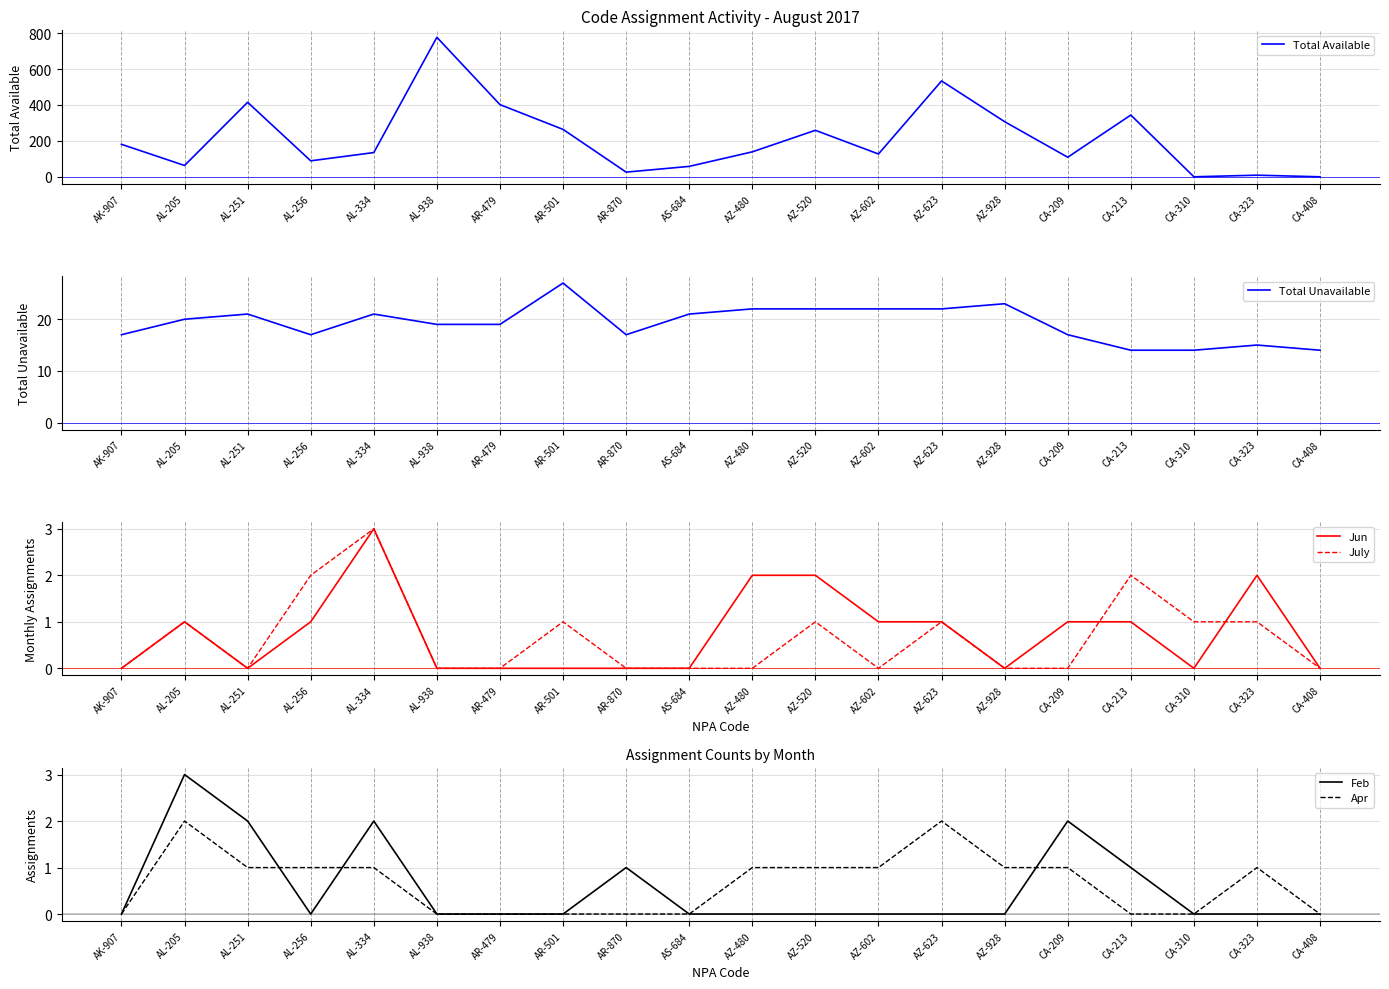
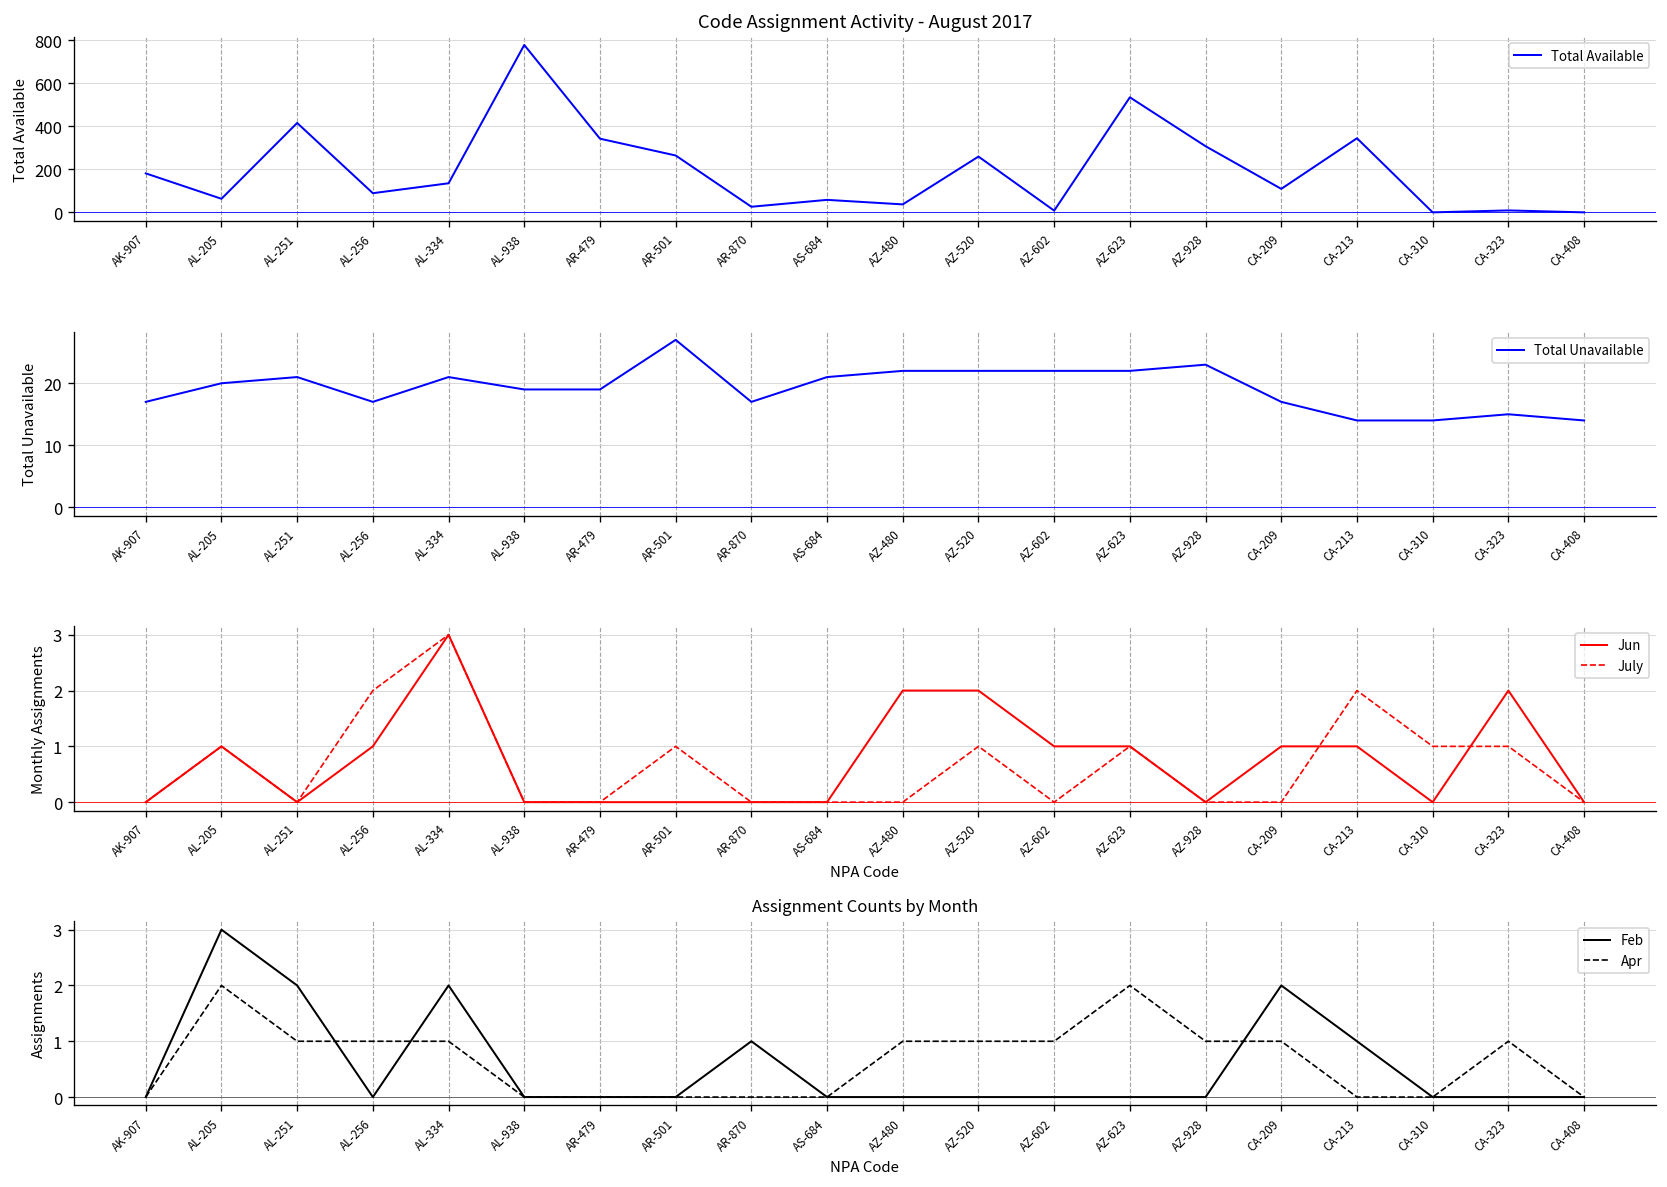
  {
    "Code Assignment Activity - August 2017": {
      "AK-907": 180,
      "AL-205": 60,
      "AL-251": 420,
      "AL-256": 90,
      "AL-334": 140,
      "AL-938": 780,
-     "AR-479": 400,
+     "AR-479": 340,
      "AR-501": 260,
      "AR-870": 30,
      "AS-684": 60,
-     "AZ-480": 140,
+     "AZ-480": 40,
      "AZ-520": 260,
-     "AZ-602": 130,
+     "AZ-602": 10,
      "AZ-623": 530,
      "AZ-928": 310,
      "CA-209": 110,
      "CA-213": 340,
      "CA-310": 0,
      "CA-323": 10,
      "CA-408": 0
    }
  }
